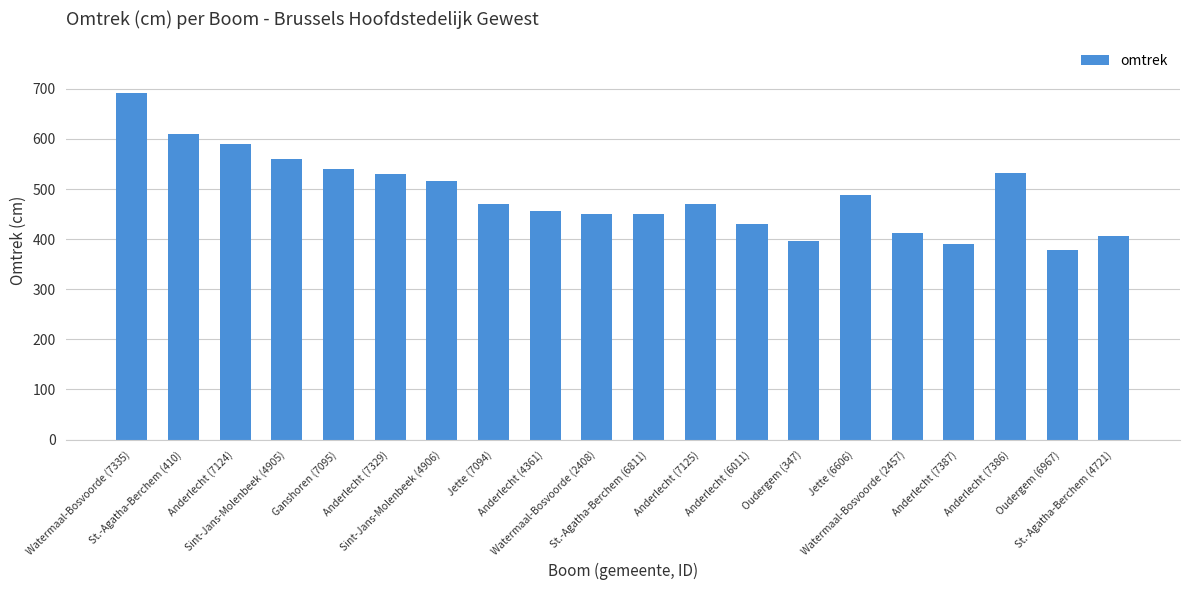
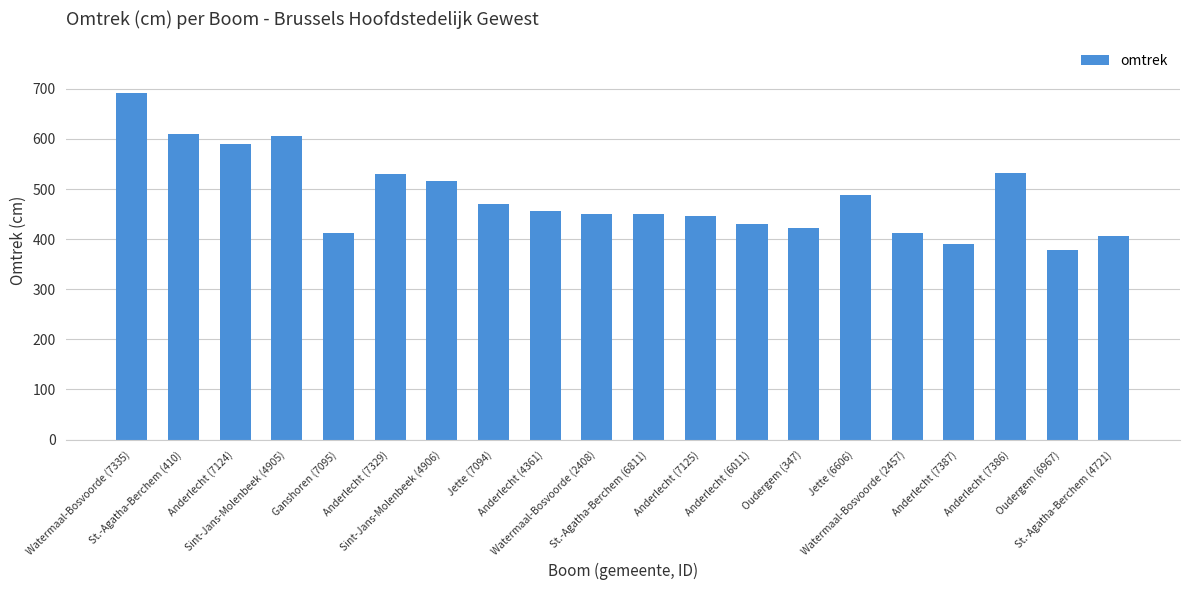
  {
    "Watermaal-Bosvoorde (7335)": 690,
    "St.-Agatha-Berchem (410)": 610,
    "Anderlecht (7124)": 590,
-   "Sint-Jans-Molenbeek (4905)": 560,
-   "Ganshoren (7095)": 540,
+   "Sint-Jans-Molenbeek (4905)": 610,
+   "Ganshoren (7095)": 410,
    "Anderlecht (7329)": 530,
    "Sint-Jans-Molenbeek (4906)": 520,
    "Jette (7094)": 470,
    "Anderlecht (4361)": 460,
    "Watermaal-Bosvoorde (2408)": 450,
    "St.-Agatha-Berchem (6811)": 450,
-   "Anderlecht (7125)": 470,
+   "Anderlecht (7125)": 450,
    "Anderlecht (6011)": 430,
-   "Oudergem (347)": 400,
+   "Oudergem (347)": 420,
    "Jette (6606)": 490,
    "Watermaal-Bosvoorde (2457)": 410,
    "Anderlecht (7387)": 390,
    "Anderlecht (7386)": 530,
    "Oudergem (6967)": 380,
    "St.-Agatha-Berchem (4721)": 410
  }
